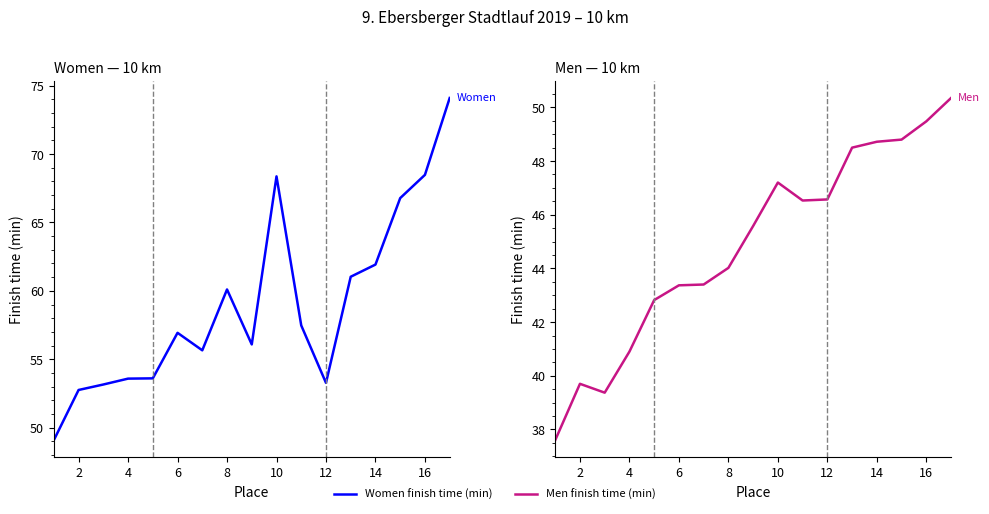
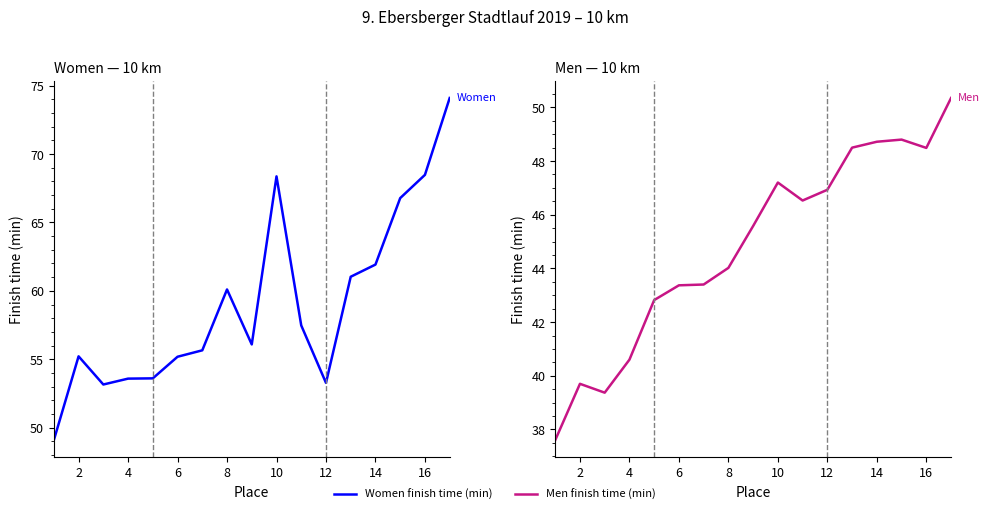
  {
    "Women — 10 km": {
-     "2": 52.8,
+     "2": 55.2,
      "4": 53.6,
-     "6": 56.9,
+     "6": 55.2,
      "8": 60.1,
      "10": 68.4,
      "12": 53.3,
      "14": 61.9,
      "16": 68.5
    },
    "Men — 10 km": {
      "2": 39.7,
-     "4": 40.9,
+     "4": 40.6,
      "6": 43.4,
      "8": 44.0,
      "10": 47.2,
-     "12": 46.6,
+     "12": 46.9,
      "14": 48.7,
-     "16": 49.5
+     "16": 48.5
    }
  }
